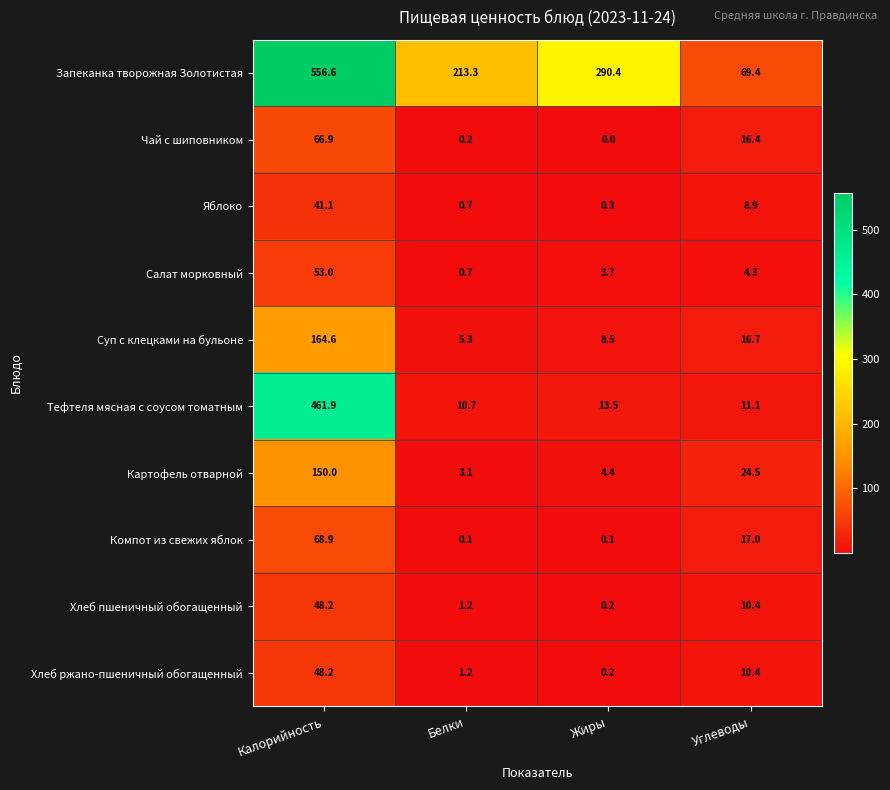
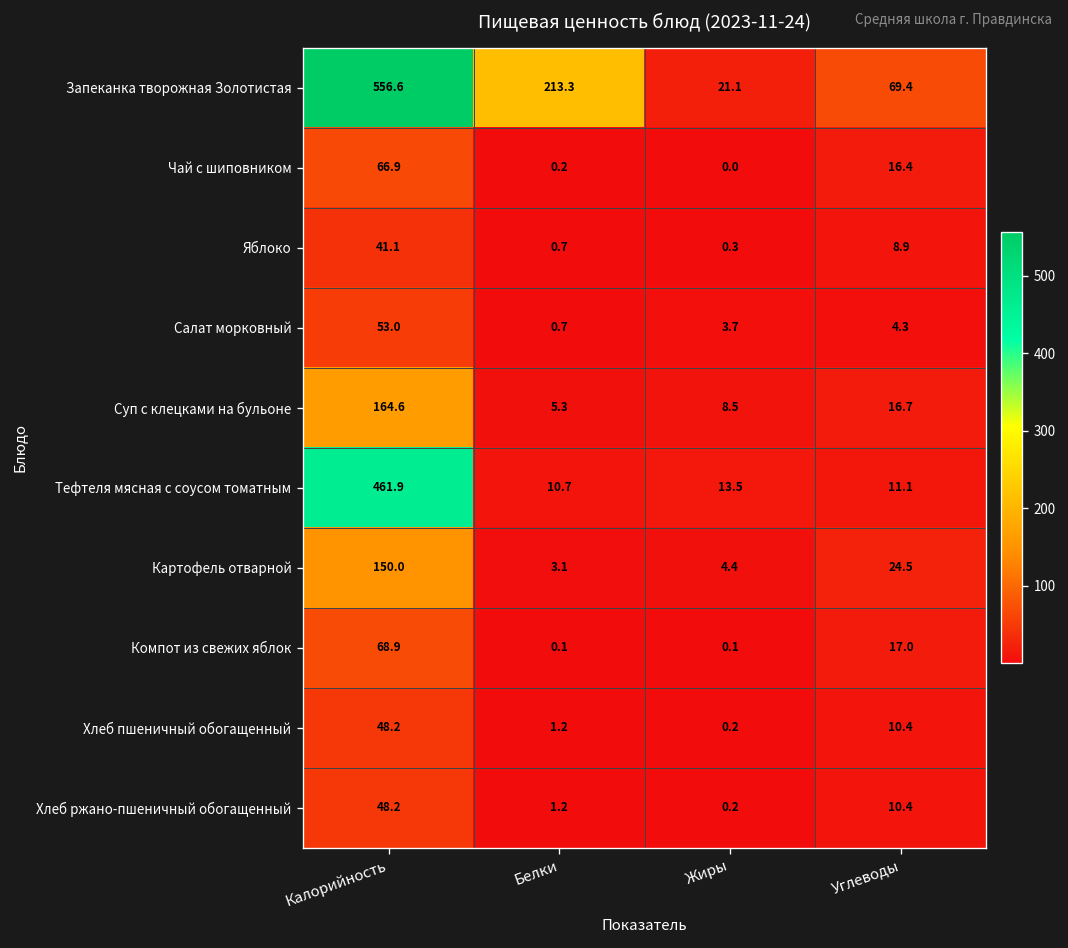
  {
    "Запеканка творожная Золотистая": {
      "Калорийность": 556.6,
      "Белки": 213.3,
-     "Жиры": 290.4,
+     "Жиры": 21.1,
      "Углеводы": 69.4
    },
    "Чай с шиповником": {
      "Калорийность": 66.9,
      "Белки": 0.2,
      "Жиры": 0.0,
      "Углеводы": 16.4
    },
    "Яблоко": {
      "Калорийность": 41.1,
      "Белки": 0.7,
      "Жиры": 0.3,
      "Углеводы": 8.9
    },
    "Салат морковный": {
      "Калорийность": 53.0,
      "Белки": 0.7,
      "Жиры": 3.7,
      "Углеводы": 4.3
    },
    "Суп с клецками на бульоне": {
      "Калорийность": 164.6,
      "Белки": 5.3,
      "Жиры": 8.5,
      "Углеводы": 16.7
    },
    "Тефтеля мясная с соусом томатным": {
      "Калорийность": 461.9,
      "Белки": 10.7,
      "Жиры": 13.5,
      "Углеводы": 11.1
    },
    "Картофель отварной": {
      "Калорийность": 150.0,
      "Белки": 3.1,
      "Жиры": 4.4,
      "Углеводы": 24.5
    },
    "Компот из свежих яблок": {
      "Калорийность": 68.9,
      "Белки": 0.1,
      "Жиры": 0.1,
      "Углеводы": 17.0
    },
    "Хлеб пшеничный обогащенный": {
      "Калорийность": 48.2,
      "Белки": 1.2,
      "Жиры": 0.2,
      "Углеводы": 10.4
    },
    "Хлеб ржано-пшеничный обогащенный": {
      "Калорийность": 48.2,
      "Белки": 1.2,
      "Жиры": 0.2,
      "Углеводы": 10.4
    }
  }
